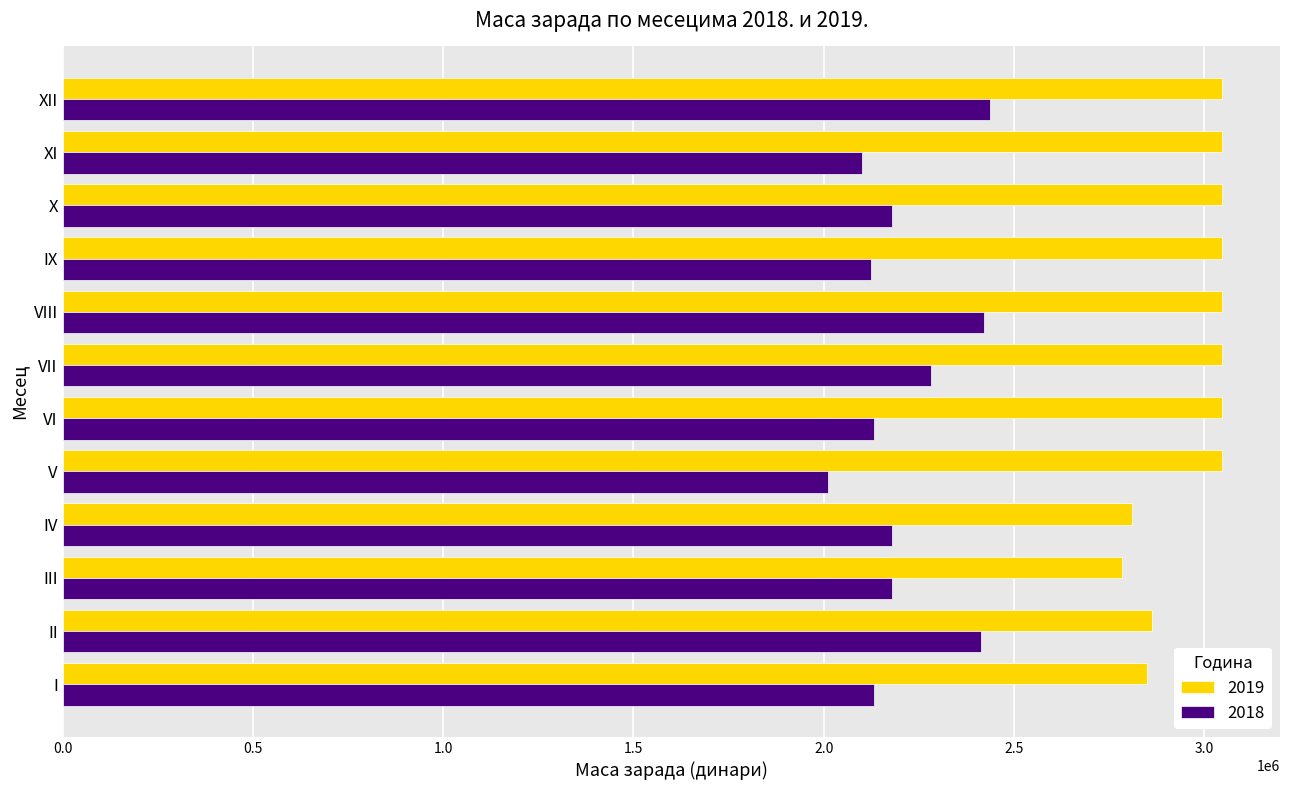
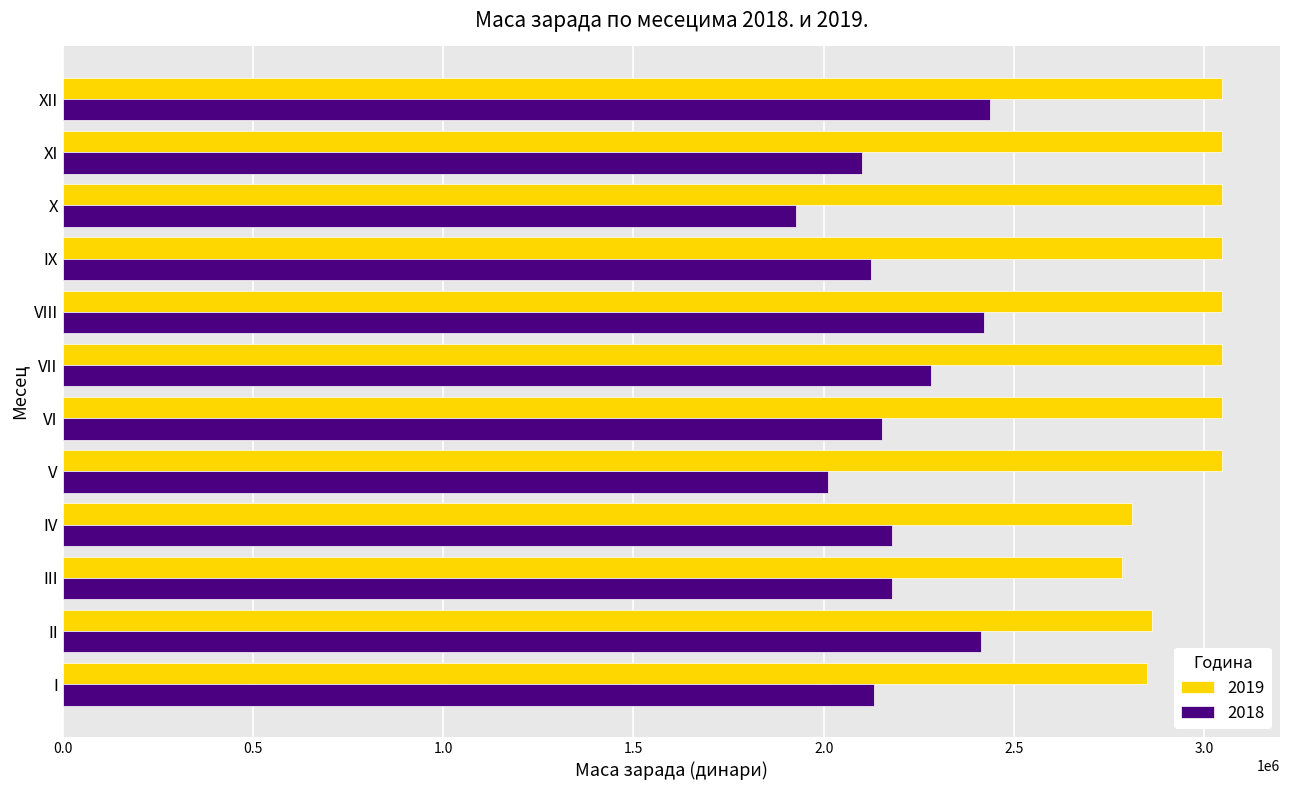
  {
    "2019": {
      "XII": 3050000,
      "XI": 3050000,
      "X": 3050000,
      "IX": 3050000,
      "VIII": 3050000,
      "VII": 3050000,
      "VI": 3050000,
      "V": 3050000,
      "IV": 2810000,
      "III": 2780000,
      "II": 2860000,
      "I": 2850000
    },
    "2018": {
      "XII": 2440000,
      "XI": 2100000,
-     "X": 2180000,
+     "X": 1930000,
      "IX": 2120000,
      "VIII": 2420000,
      "VII": 2280000,
-     "VI": 2130000,
+     "VI": 2150000,
      "V": 2010000,
      "IV": 2180000,
      "III": 2180000,
      "II": 2410000,
      "I": 2130000
    }
  }
